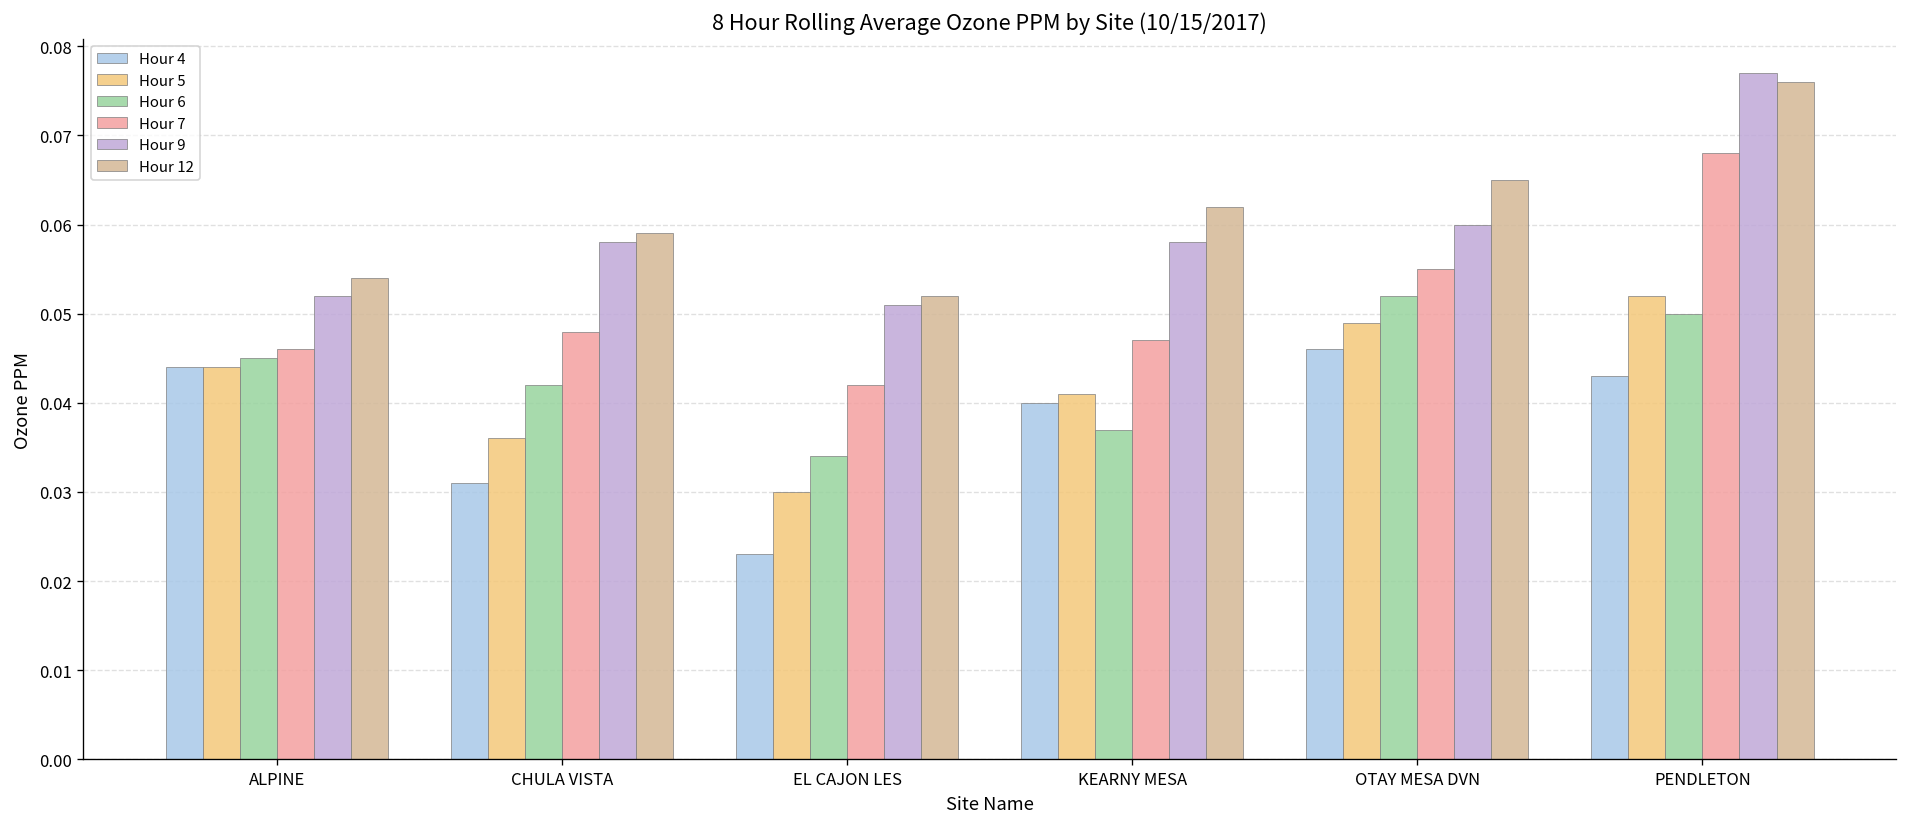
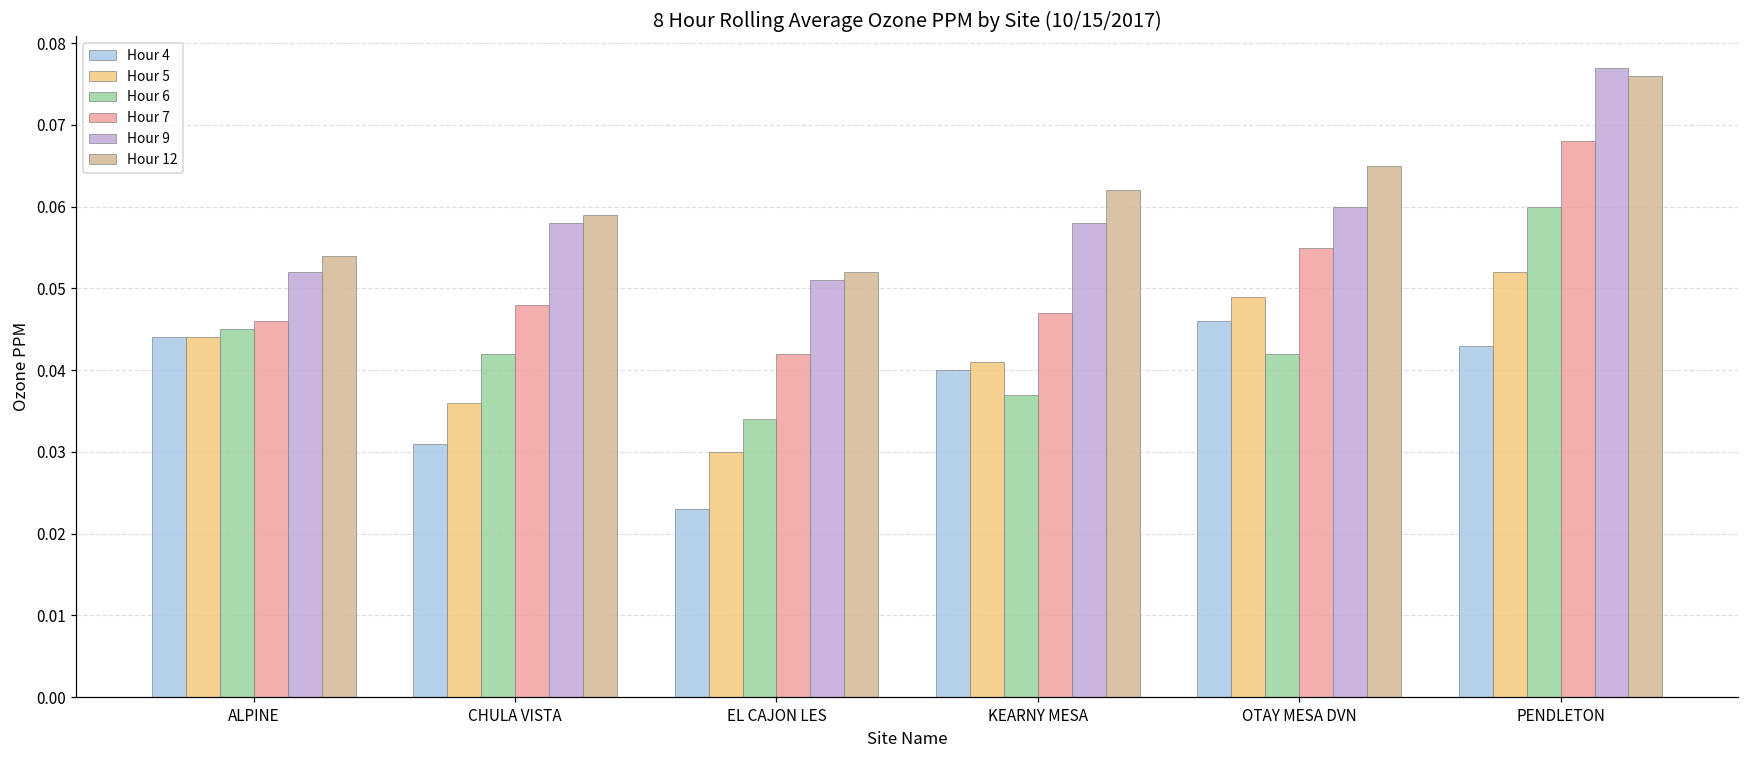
  {
    "Hour 6": {
      "ALPINE": 0.045,
      "CHULA VISTA": 0.042,
      "EL CAJON LES": 0.034,
      "KEARNY MESA": 0.037,
-     "OTAY MESA DVN": 0.052,
-     "PENDLETON": 0.05
+     "OTAY MESA DVN": 0.042,
+     "PENDLETON": 0.06
    }
  }
